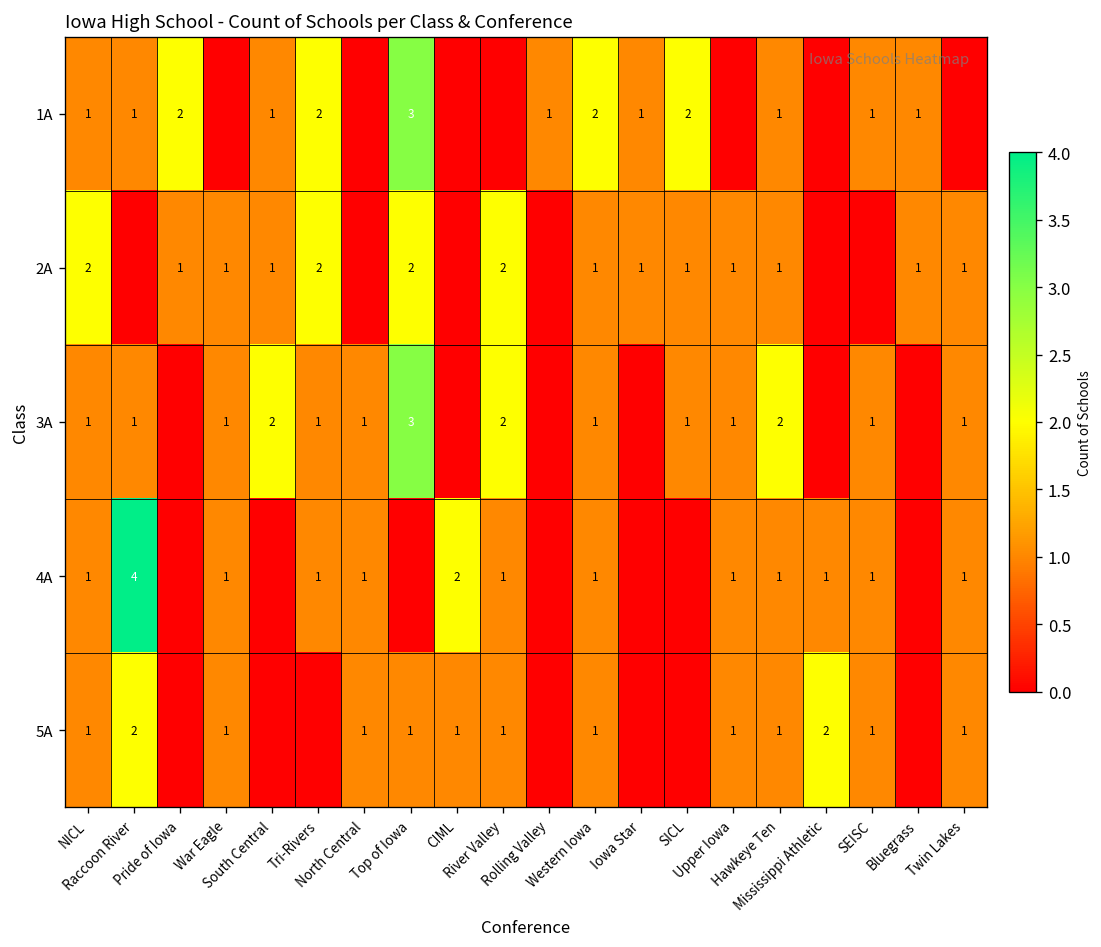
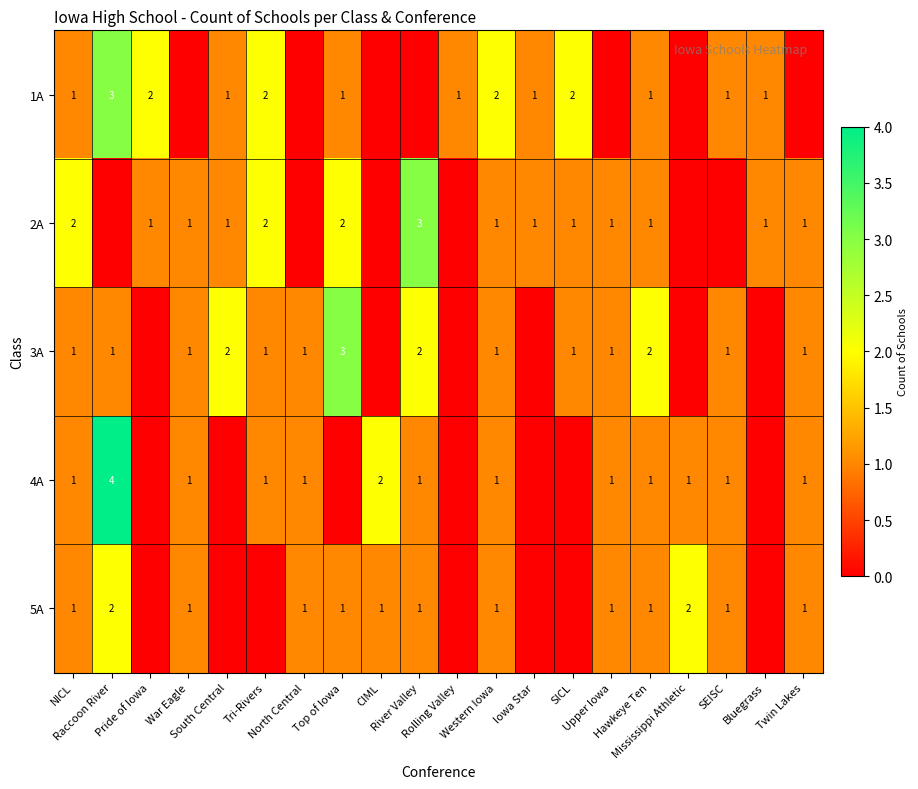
  {
    "1A": {
      "NICL": 1,
-     "Raccoon River": 1,
+     "Raccoon River": 3,
      "Pride of Iowa": 2,
      "South Central": 1,
      "Tri-Rivers": 2,
-     "Top of Iowa": 3,
+     "Top of Iowa": 1,
      "Rolling Valley": 1,
      "Western Iowa": 2,
      "Iowa Star": 1,
      "SICL": 2,
      "Hawkeye Ten": 1,
      "Bluegrass": 1
    },
    "2A": {
      "NICL": 2,
      "Pride of Iowa": 1,
      "War Eagle": 1,
      "South Central": 1,
      "Tri-Rivers": 2,
      "Top of Iowa": 2,
-     "River Valley": 2,
+     "River Valley": 3,
      "Western Iowa": 1,
      "Iowa Star": 1,
      "SICL": 1,
      "Upper Iowa": 1,
      "Hawkeye Ten": 1,
      "Bluegrass": 1,
      "Twin Lakes": 1
    },
    "3A": {
      "NICL": 1,
      "Raccoon River": 1,
      "War Eagle": 1,
      "South Central": 2,
      "Tri-Rivers": 1,
      "North Central": 1,
      "Top of Iowa": 3,
      "River Valley": 2,
      "Western Iowa": 1,
      "SICL": 1,
      "Upper Iowa": 1,
      "Hawkeye Ten": 2,
      "SEISC": 1,
      "Twin Lakes": 1
    },
    "4A": {
      "NICL": 1,
      "Raccoon River": 4,
      "War Eagle": 1,
      "Tri-Rivers": 1,
      "North Central": 1,
      "CIML": 2,
      "River Valley": 1,
      "Western Iowa": 1,
      "Upper Iowa": 1,
      "Hawkeye Ten": 1,
      "Mississippi Athletic": 1,
      "SEISC": 1,
      "Twin Lakes": 1
    },
    "5A": {
      "NICL": 1,
      "Raccoon River": 2,
      "War Eagle": 1,
      "North Central": 1,
      "Top of Iowa": 1,
      "CIML": 1,
      "River Valley": 1,
      "Western Iowa": 1,
      "Upper Iowa": 1,
      "Hawkeye Ten": 1,
      "Mississippi Athletic": 2,
      "SEISC": 1,
      "Twin Lakes": 1
    }
  }
